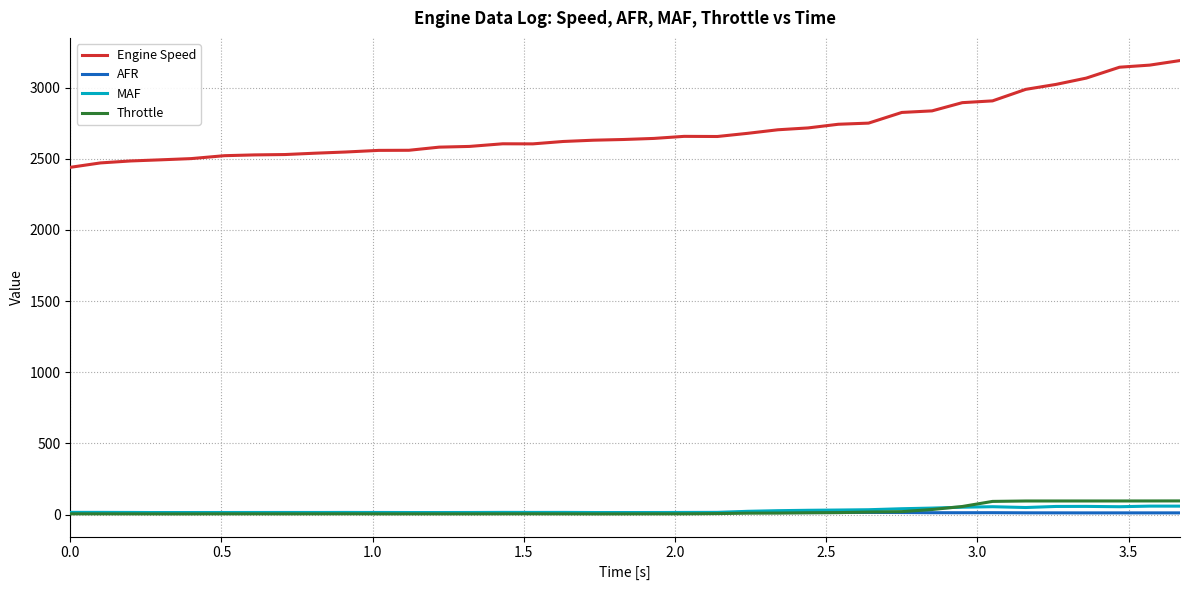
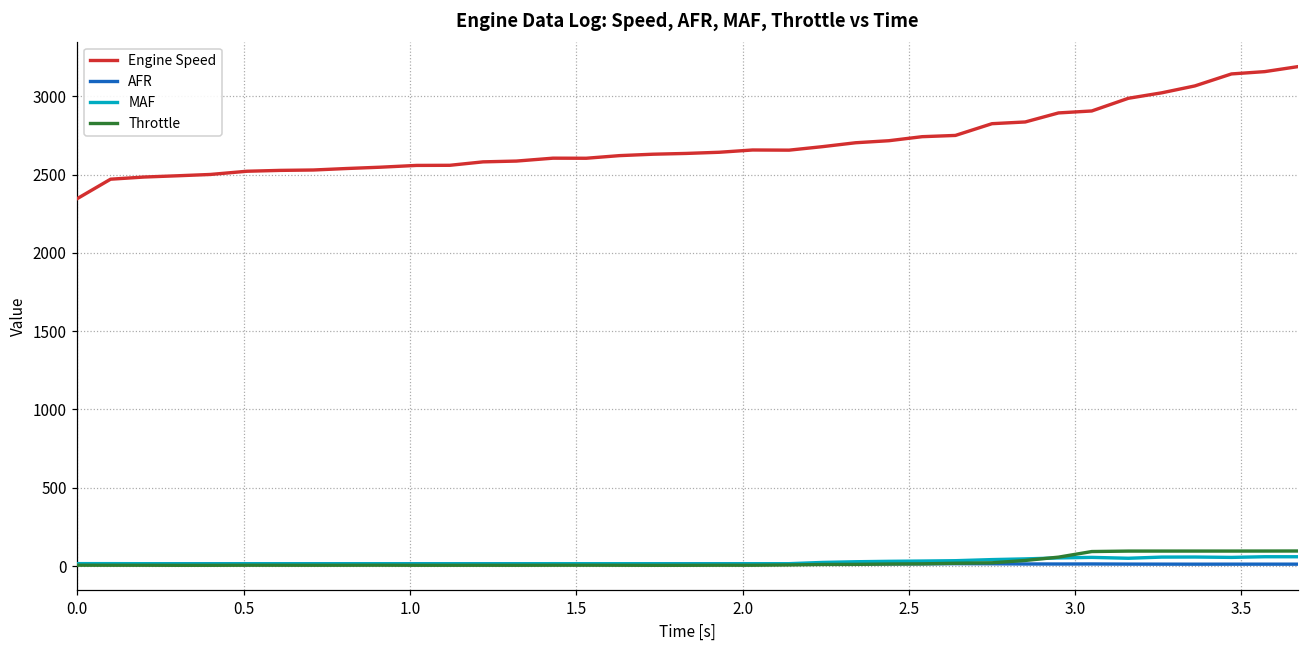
  {
    "Engine Speed": {
-     "0.0": 2440
+     "0.0": 2350
    }
  }
